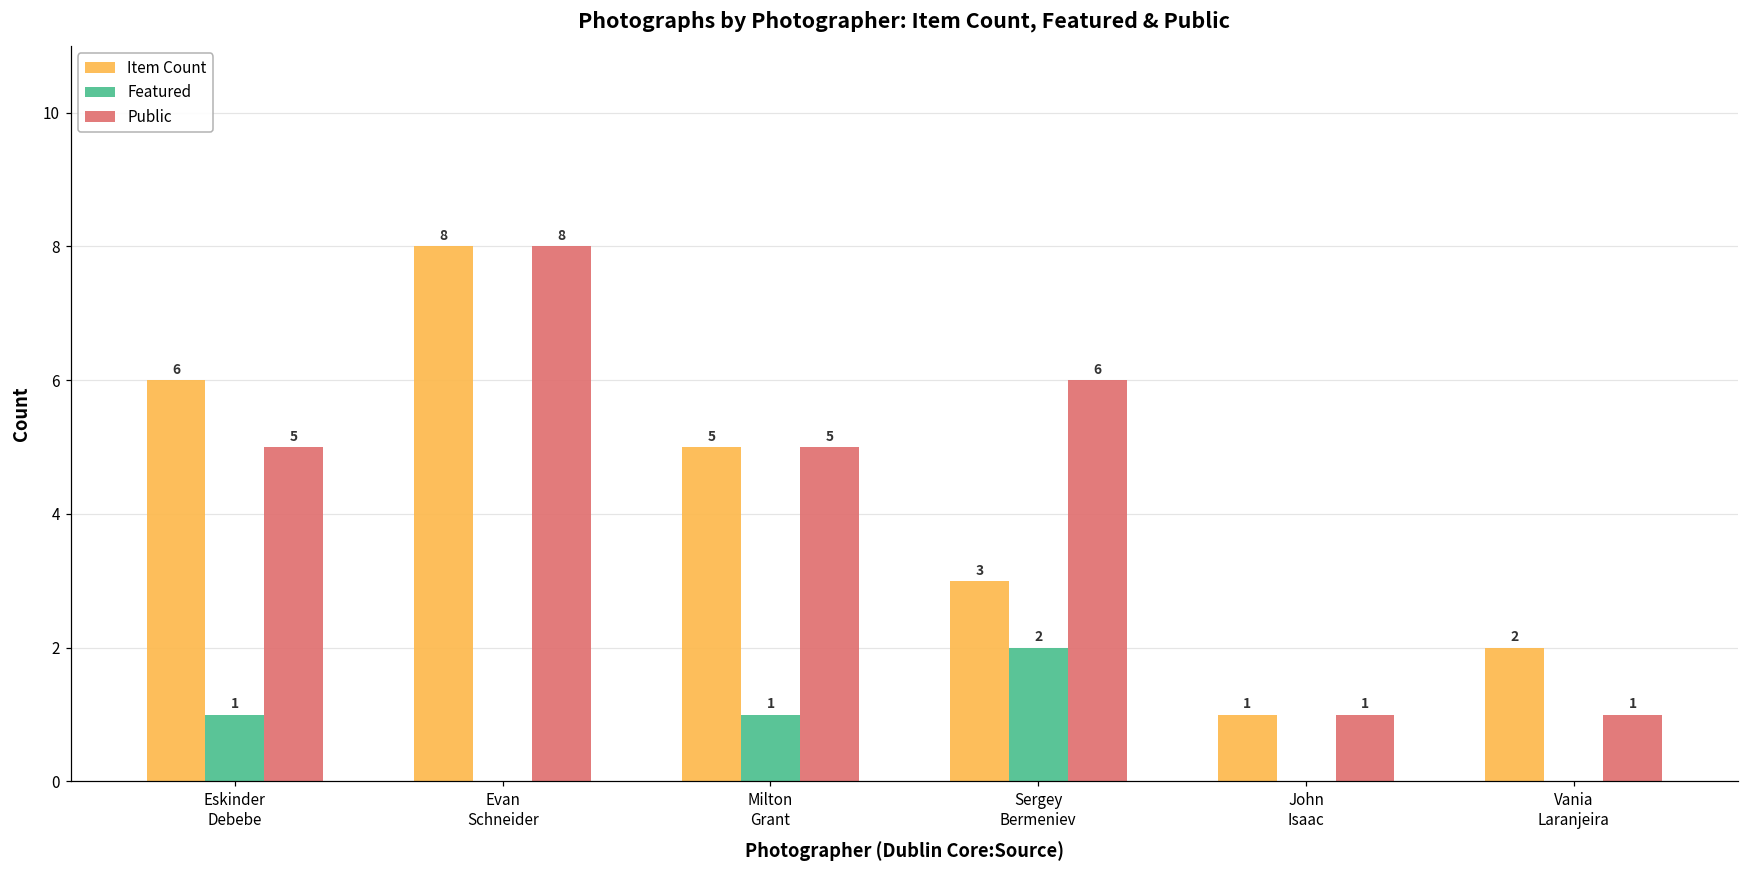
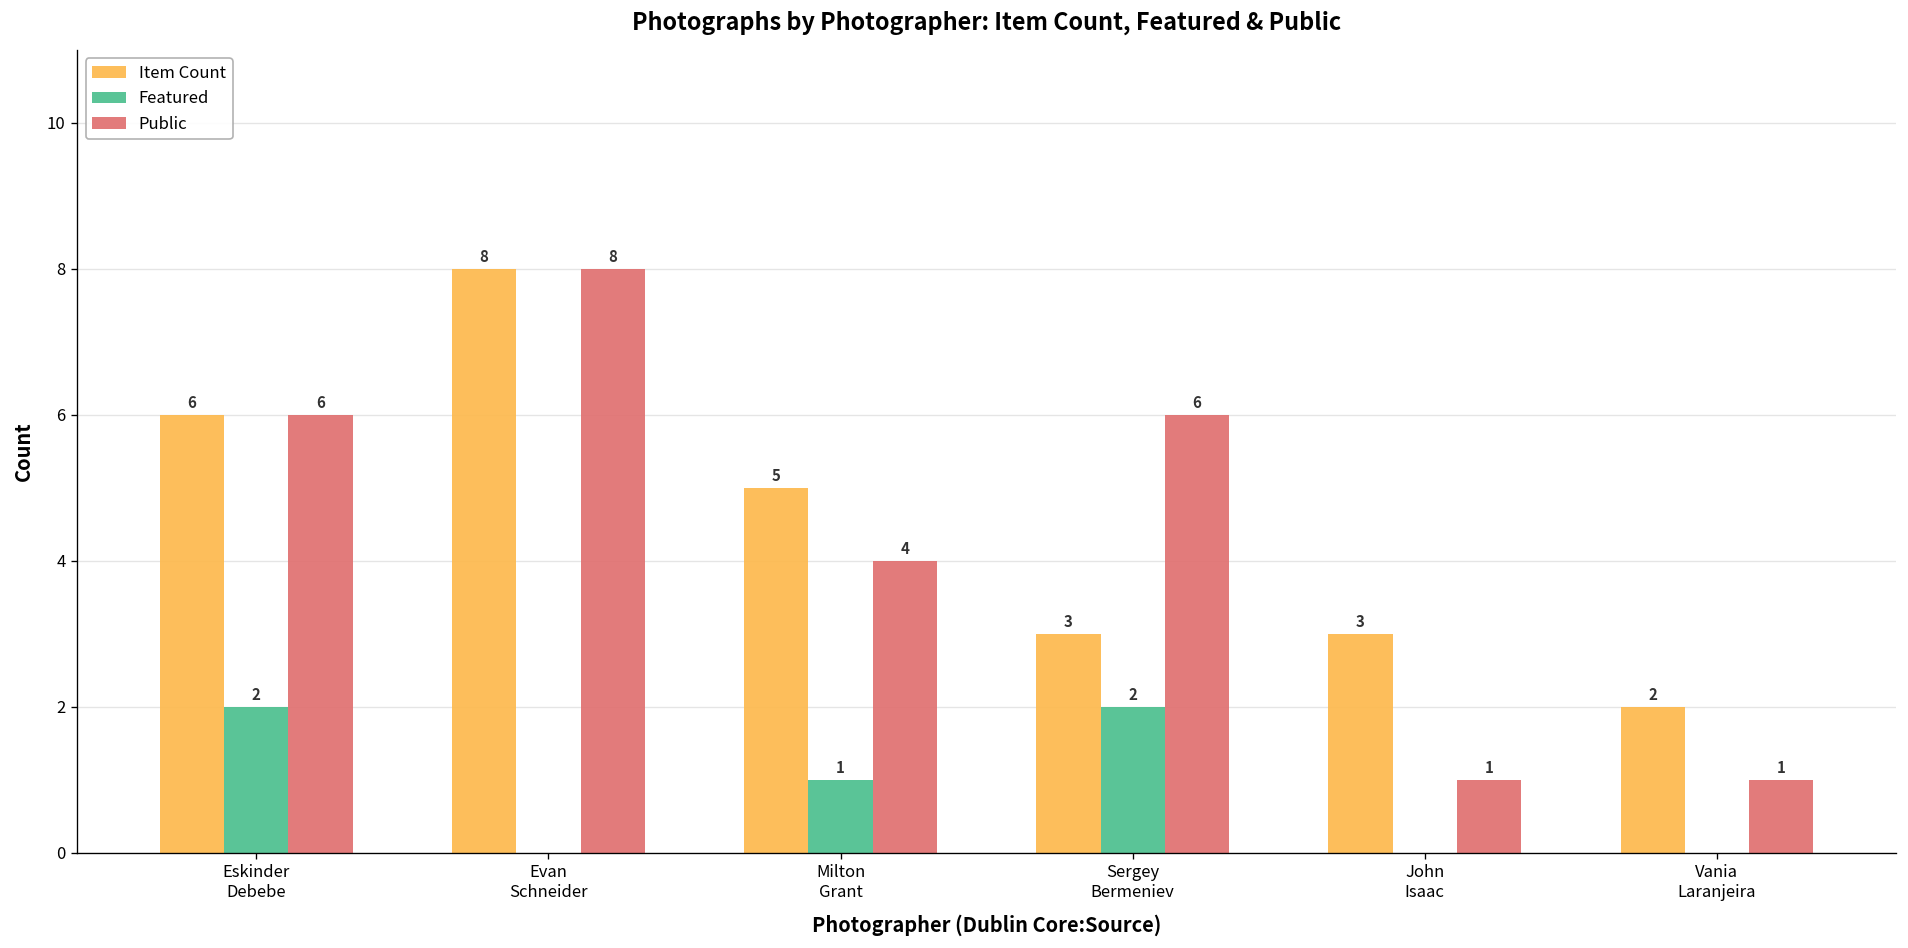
  {
    "Item Count": {
      "Eskinder Debebe": 6,
      "Evan Schneider": 8,
      "Milton Grant": 5,
      "Sergey Bermeniev": 3,
-     "John Isaac": 1,
+     "John Isaac": 3,
      "Vania Laranjeira": 2
    },
    "Featured": {
-     "Eskinder Debebe": 1,
+     "Eskinder Debebe": 2,
      "Milton Grant": 1,
      "Sergey Bermeniev": 2
    },
    "Public": {
-     "Eskinder Debebe": 5,
+     "Eskinder Debebe": 6,
      "Evan Schneider": 8,
-     "Milton Grant": 5,
+     "Milton Grant": 4,
      "Sergey Bermeniev": 6,
      "John Isaac": 1,
      "Vania Laranjeira": 1
    }
  }
